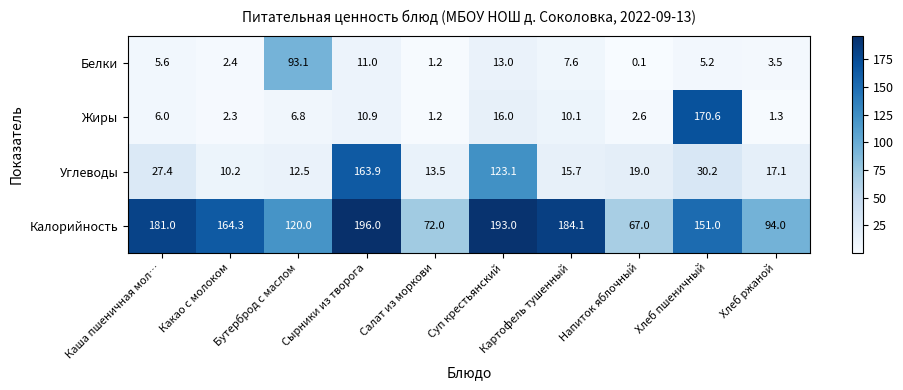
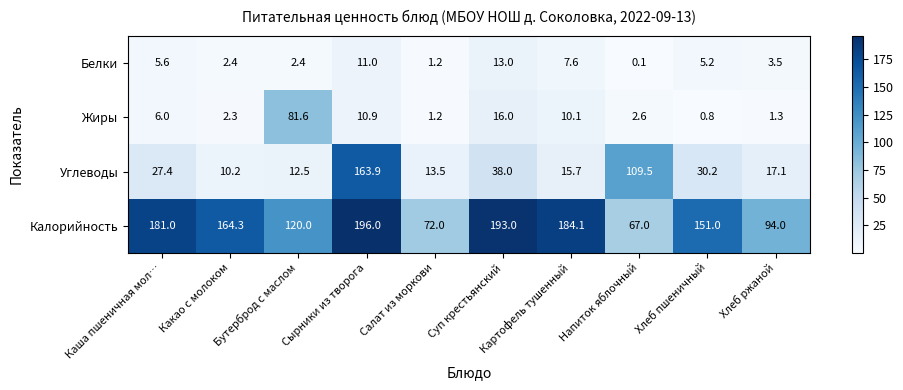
  {
    "Белки": {
      "Каша пшеничная мол…": 5.6,
      "Какао с молоком": 2.4,
-     "Бутерброд с маслом": 93.1,
+     "Бутерброд с маслом": 2.4,
      "Сырники из творога": 11.0,
      "Салат из моркови": 1.2,
      "Суп крестьянский": 13.0,
      "Картофель тушенный": 7.6,
      "Напиток яблочный": 0.1,
      "Хлеб пшеничный": 5.2,
      "Хлеб ржаной": 3.5
    },
    "Жиры": {
      "Каша пшеничная мол…": 6.0,
      "Какао с молоком": 2.3,
-     "Бутерброд с маслом": 6.8,
+     "Бутерброд с маслом": 81.6,
      "Сырники из творога": 10.9,
      "Салат из моркови": 1.2,
      "Суп крестьянский": 16.0,
      "Картофель тушенный": 10.1,
      "Напиток яблочный": 2.6,
-     "Хлеб пшеничный": 170.6,
+     "Хлеб пшеничный": 0.8,
      "Хлеб ржаной": 1.3
    },
    "Углеводы": {
      "Каша пшеничная мол…": 27.4,
      "Какао с молоком": 10.2,
      "Бутерброд с маслом": 12.5,
      "Сырники из творога": 163.9,
      "Салат из моркови": 13.5,
-     "Суп крестьянский": 123.1,
+     "Суп крестьянский": 38.0,
      "Картофель тушенный": 15.7,
-     "Напиток яблочный": 19.0,
+     "Напиток яблочный": 109.5,
      "Хлеб пшеничный": 30.2,
      "Хлеб ржаной": 17.1
    },
    "Калорийность": {
      "Каша пшеничная мол…": 181.0,
      "Какао с молоком": 164.3,
      "Бутерброд с маслом": 120.0,
      "Сырники из творога": 196.0,
      "Салат из моркови": 72.0,
      "Суп крестьянский": 193.0,
      "Картофель тушенный": 184.1,
      "Напиток яблочный": 67.0,
      "Хлеб пшеничный": 151.0,
      "Хлеб ржаной": 94.0
    }
  }
